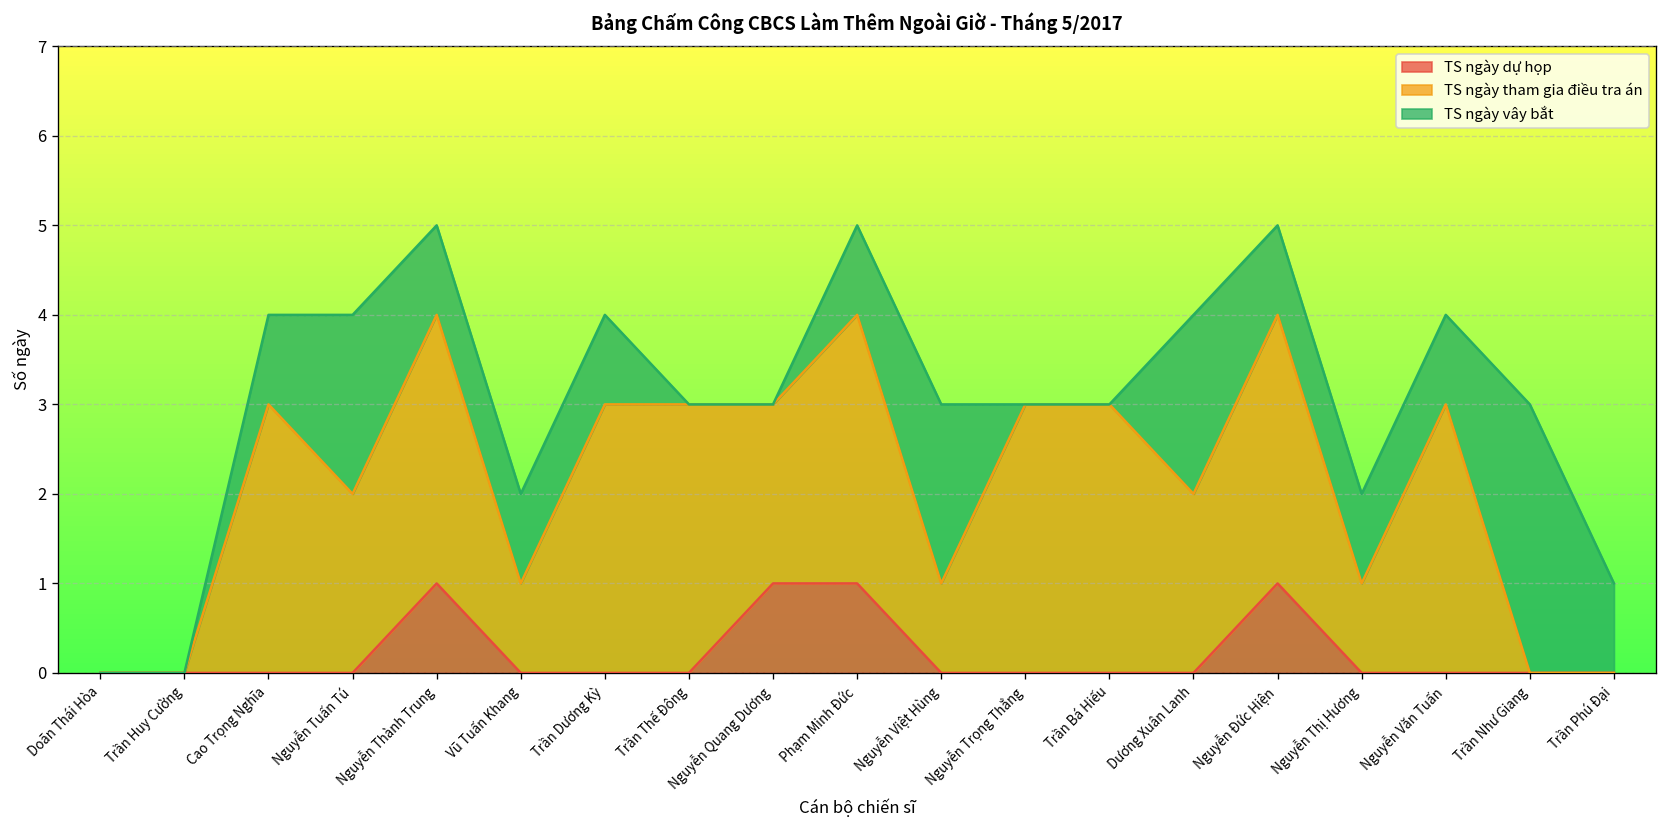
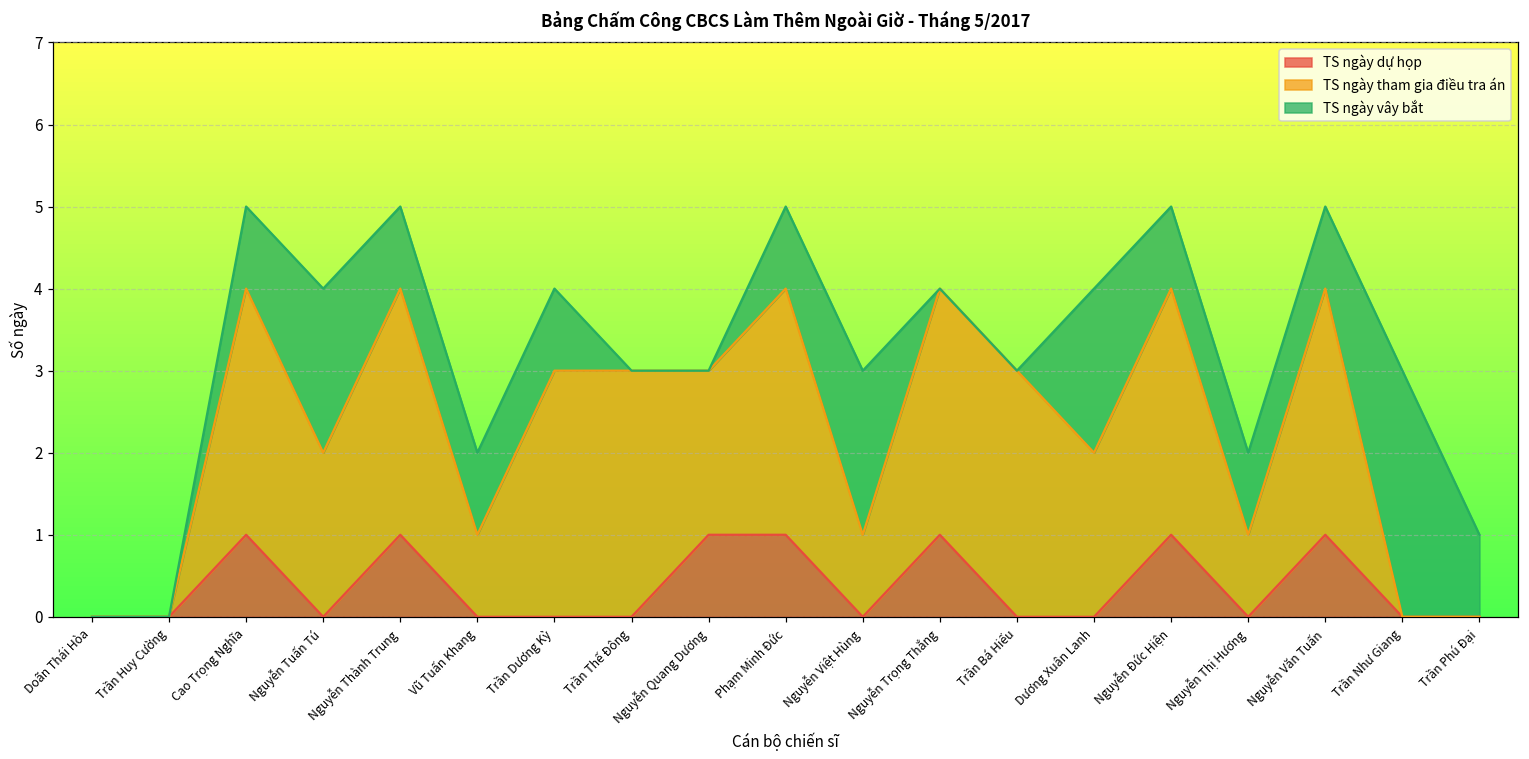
  {
    "TS ngày dự họp": {
-     "Cao Trọng Nghĩa": 0,
+     "Cao Trọng Nghĩa": 1,
      "Nguyễn Tuấn Tú": 0,
      "Nguyễn Thành Trung": 1,
      "Vũ Tuấn Khang": 0,
      "Trần Dương Kỳ": 0,
      "Trần Thế Đông": 0,
      "Nguyễn Quang Dương": 1,
      "Phạm Minh Đức": 1,
      "Nguyễn Việt Hùng": 0,
-     "Nguyễn Trọng Thắng": 0,
+     "Nguyễn Trọng Thắng": 1,
      "Trần Bá Hiếu": 0,
      "Dương Xuân Lanh": 0,
      "Nguyễn Đức Hiện": 1,
      "Nguyễn Thị Hương": 0,
-     "Nguyễn Văn Tuấn": 0
+     "Nguyễn Văn Tuấn": 1
    },
    "TS ngày tham gia điều tra án": {
      "Cao Trọng Nghĩa": 3,
      "Nguyễn Tuấn Tú": 2,
      "Nguyễn Thành Trung": 3,
      "Vũ Tuấn Khang": 1,
      "Trần Dương Kỳ": 3,
      "Phạm Minh Đức": 3,
      "Nguyễn Việt Hùng": 1,
      "Dương Xuân Lanh": 2,
      "Nguyễn Đức Hiện": 3,
      "Nguyễn Thị Hương": 1,
      "Nguyễn Văn Tuấn": 3
    },
    "TS ngày vây bắt": {
      "Cao Trọng Nghĩa": 1,
      "Nguyễn Tuấn Tú": 2,
      "Nguyễn Thành Trung": 1,
      "Vũ Tuấn Khang": 1,
      "Trần Dương Kỳ": 1,
      "Phạm Minh Đức": 1,
      "Nguyễn Việt Hùng": 2,
      "Dương Xuân Lanh": 2,
      "Nguyễn Đức Hiện": 1,
      "Nguyễn Thị Hương": 1,
      "Nguyễn Văn Tuấn": 1,
      "Trần Như Giang": 3,
      "Trần Phú Đại": 1
    }
  }
